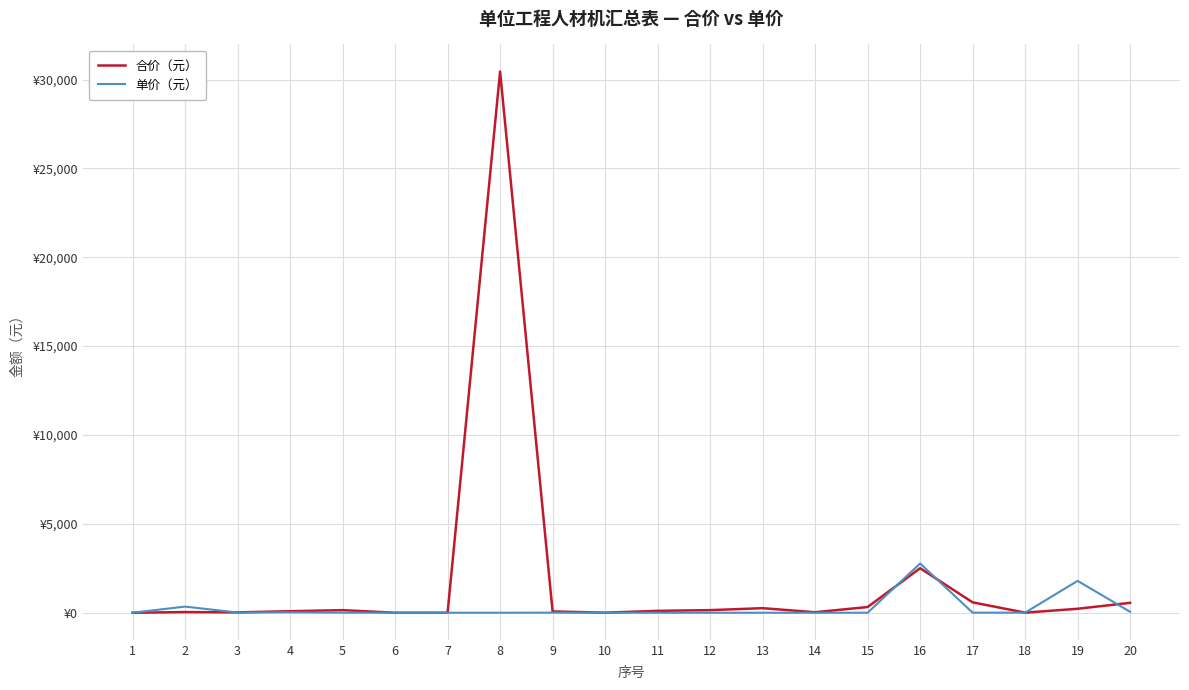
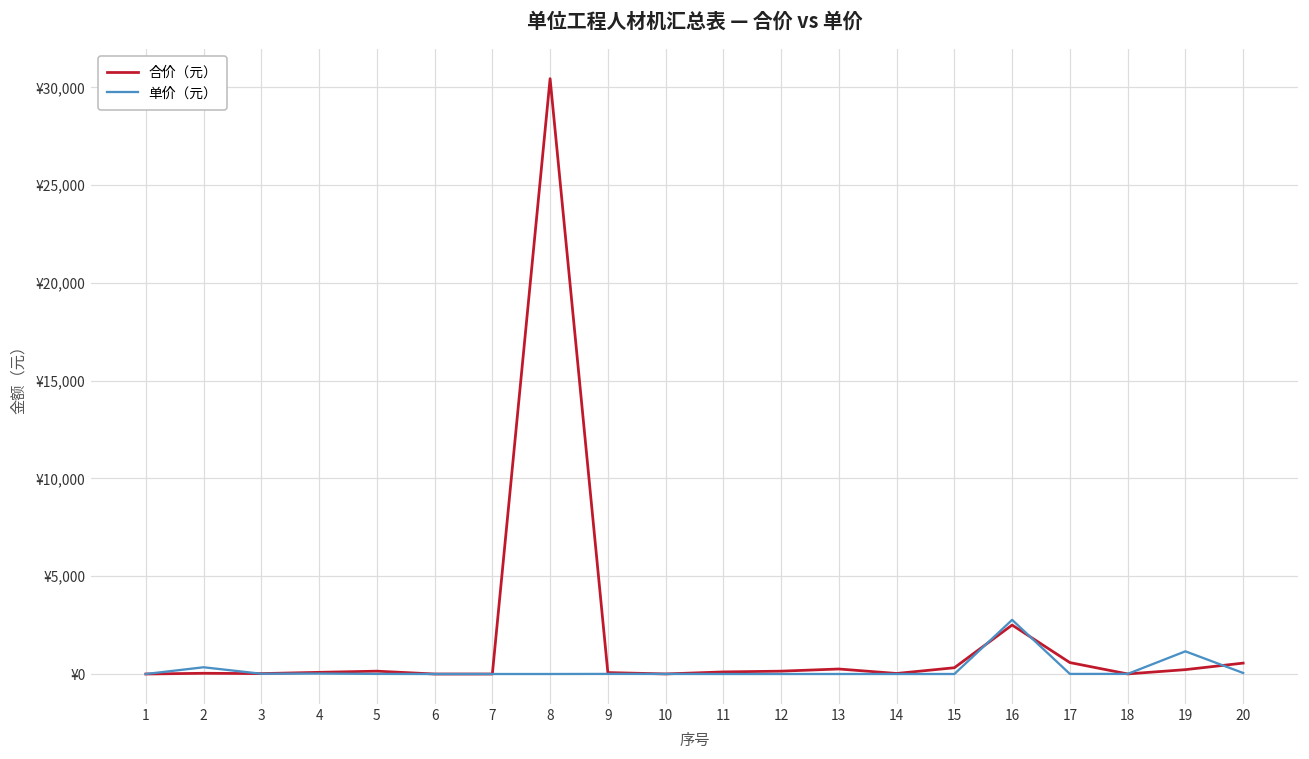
  {
    "合价（元）": {
      "2": "¥0",
      "8": "¥30,500",
      "12": "¥100",
      "13": "¥300",
      "15": "¥300",
      "16": "¥2,500",
      "17": "¥600",
      "19": "¥200",
      "20": "¥600"
    },
    "单价（元）": {
      "2": "¥300",
      "8": "¥0",
      "12": "¥0",
      "13": "¥0",
      "15": "¥0",
      "16": "¥2,800",
      "17": "¥0",
-     "19": "¥1,800",
+     "19": "¥1,200",
      "20": "¥100"
    }
  }
